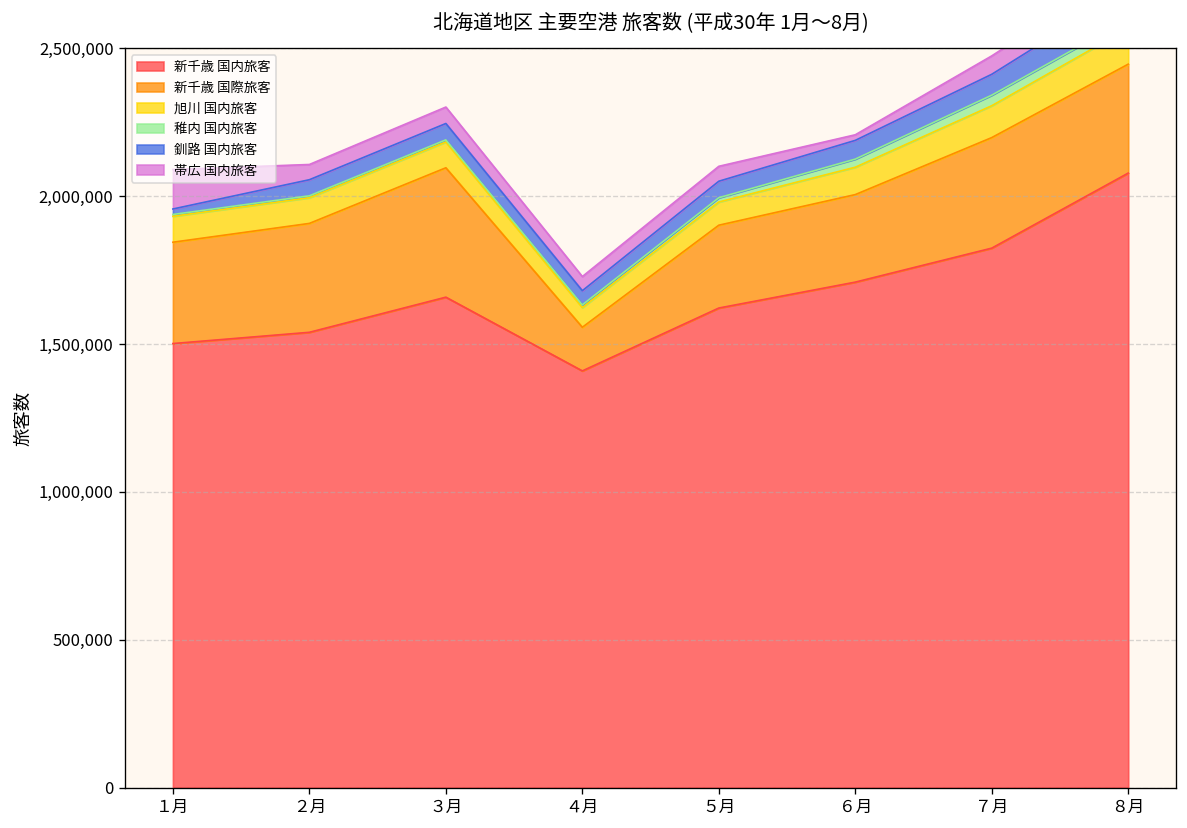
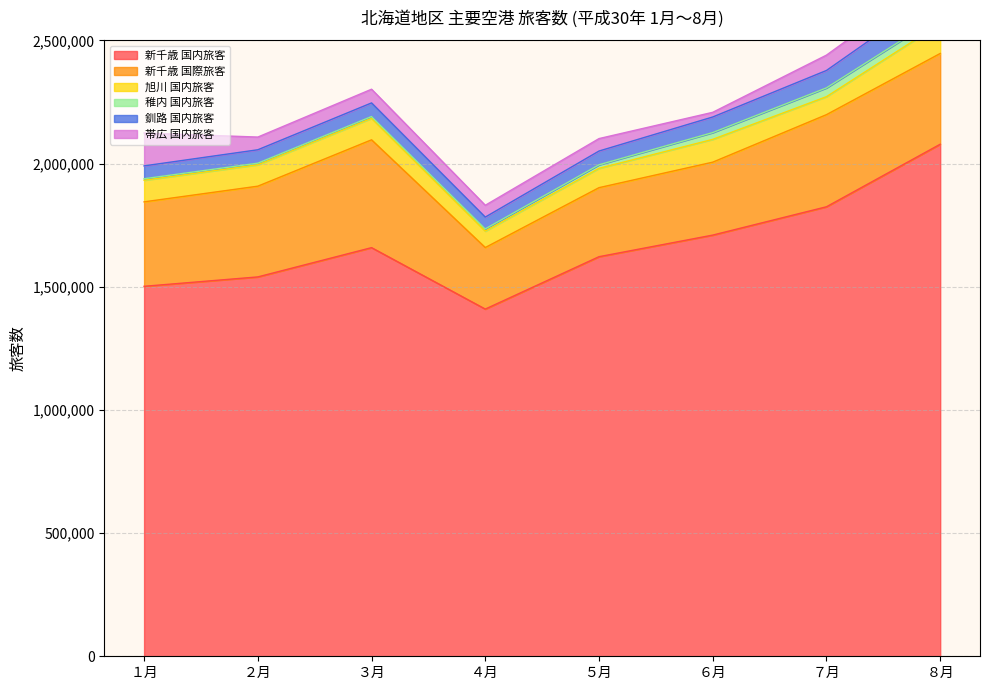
  {
    "新千歳 国内旅客": {
      "１月": "1,500,000",
      "２月": "1,540,000",
      "３月": "1,660,000",
      "４月": "1,410,000",
      "５月": "1,620,000",
      "６月": "1,710,000",
      "７月": "1,820,000",
      "８月": "2,080,000"
    },
    "新千歳 国際旅客": {
      "１月": "340,000",
      "２月": "370,000",
      "３月": "440,000",
-     "４月": "150,000",
+     "４月": "250,000",
      "５月": "280,000",
      "６月": "300,000",
      "７月": "370,000",
      "８月": "370,000"
    },
    "旭川 国内旅客": {
      "５月": "80,000",
      "６月": "90,000",
-     "７月": "110,000"
+     "７月": "70,000"
    },
    "稚内 国内旅客": {
      "５月": "10,000",
      "６月": "30,000",
      "７月": "40,000"
    },
    "釧路 国内旅客": {
-     "１月": "20,000",
+     "１月": "50,000",
      "２月": "50,000",
      "３月": "60,000",
      "４月": "50,000",
      "５月": "60,000",
      "６月": "60,000",
      "７月": "70,000"
    },
    "帯広 国内旅客": {
      "２月": "50,000",
      "３月": "60,000",
      "４月": "50,000",
      "５月": "50,000",
      "６月": "20,000",
      "７月": "60,000"
    }
  }
